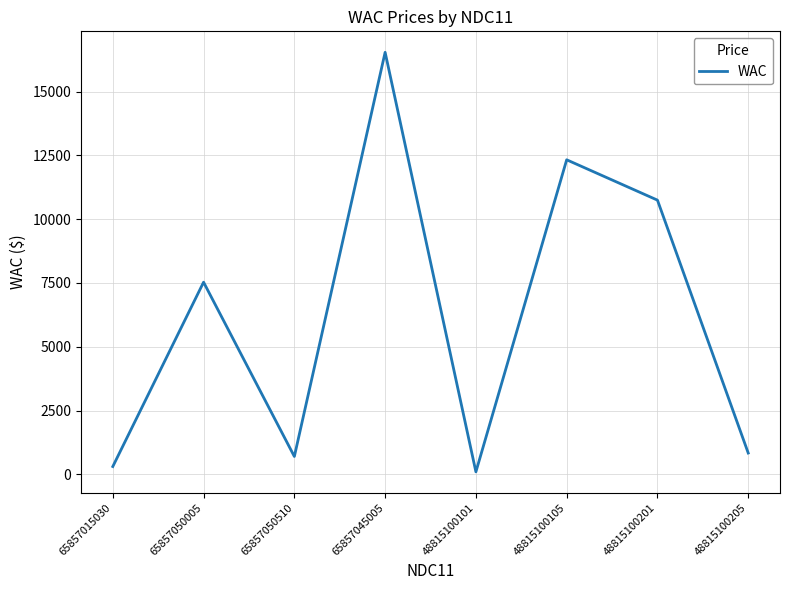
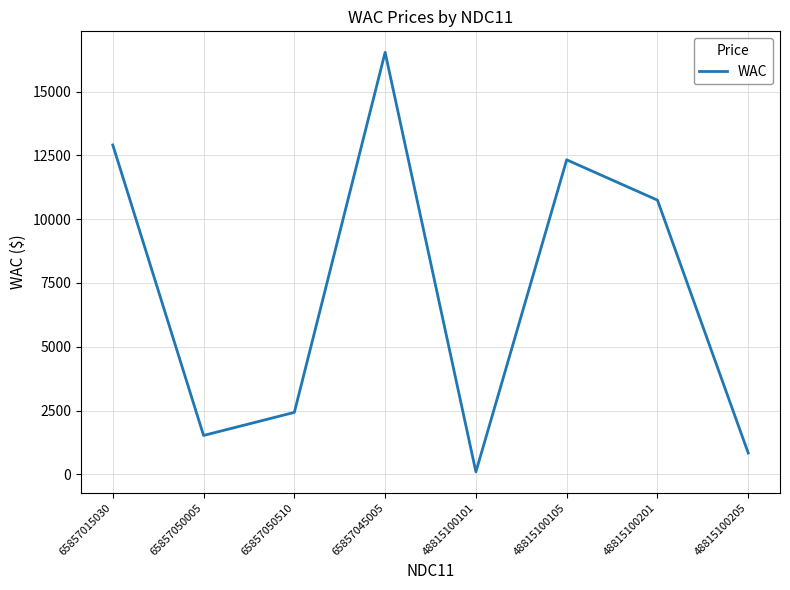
  {
-   "65857015030": 300,
-   "65857050005": 7500,
-   "65857050510": 700,
+   "65857015030": 12900,
+   "65857050005": 1500,
+   "65857050510": 2400,
    "65857045005": 16500,
    "48815100101": 100,
    "48815100105": 12300,
    "48815100201": 10700,
    "48815100205": 800
  }
